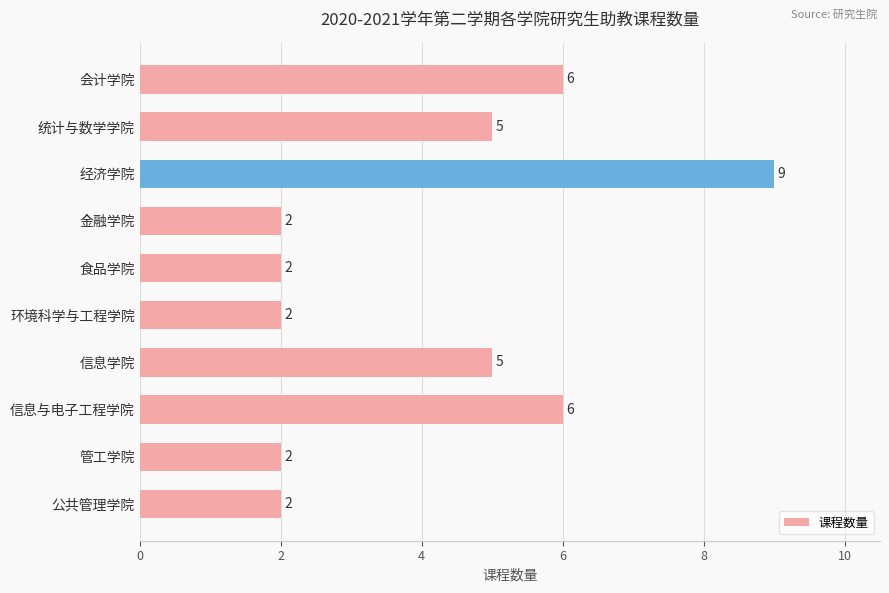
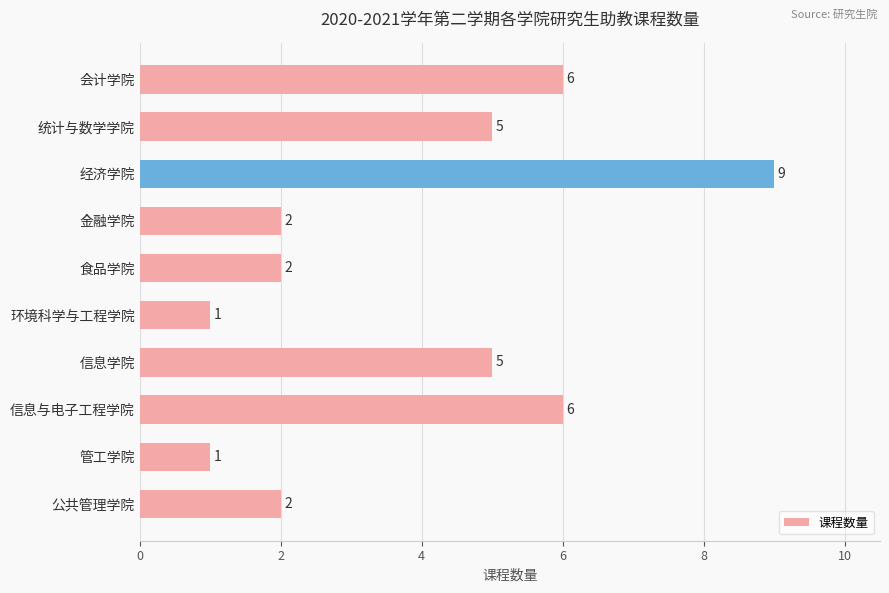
  {
    "会计学院": 6,
    "统计与数学学院": 5,
    "经济学院": 9,
    "金融学院": 2,
    "食品学院": 2,
-   "环境科学与工程学院": 2,
+   "环境科学与工程学院": 1,
    "信息学院": 5,
    "信息与电子工程学院": 6,
-   "管工学院": 2,
+   "管工学院": 1,
    "公共管理学院": 2
  }
